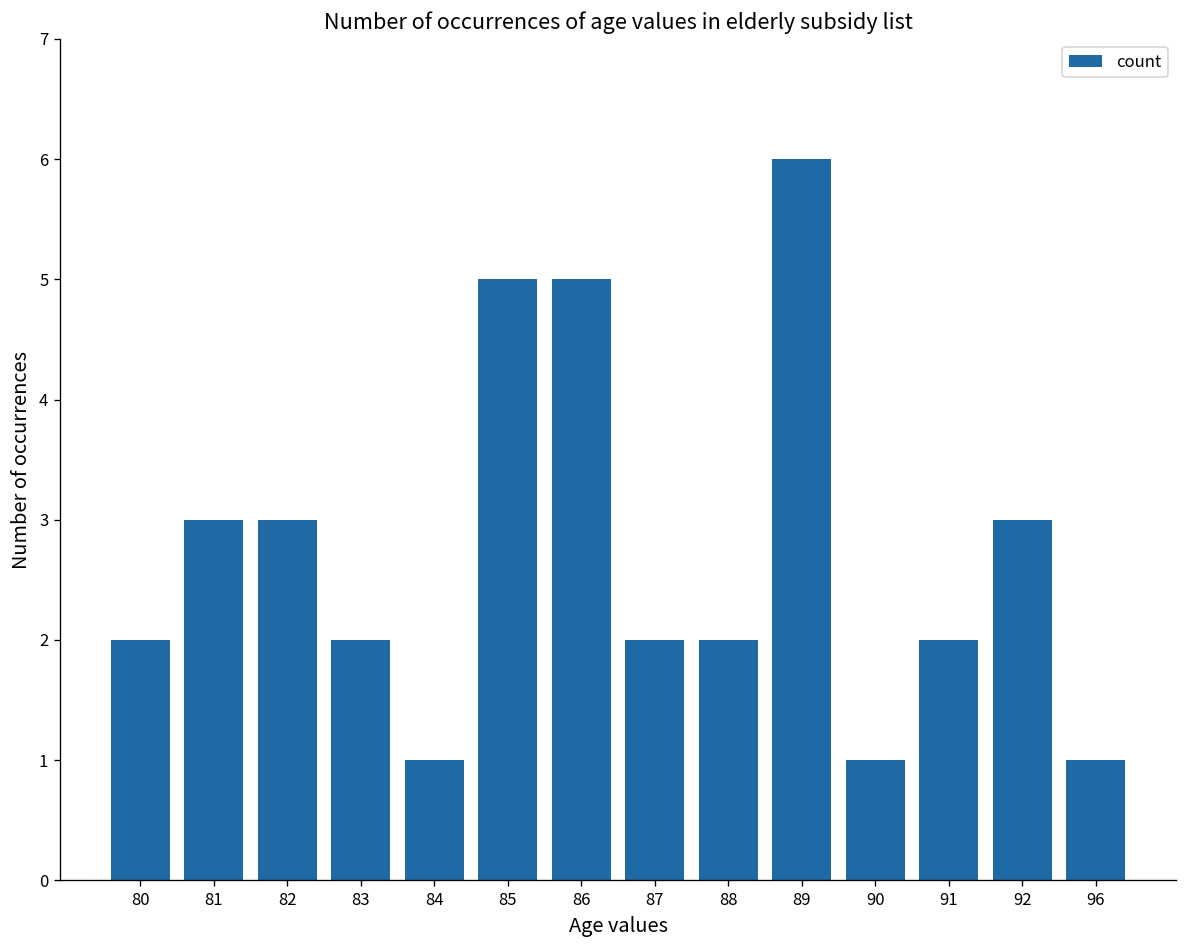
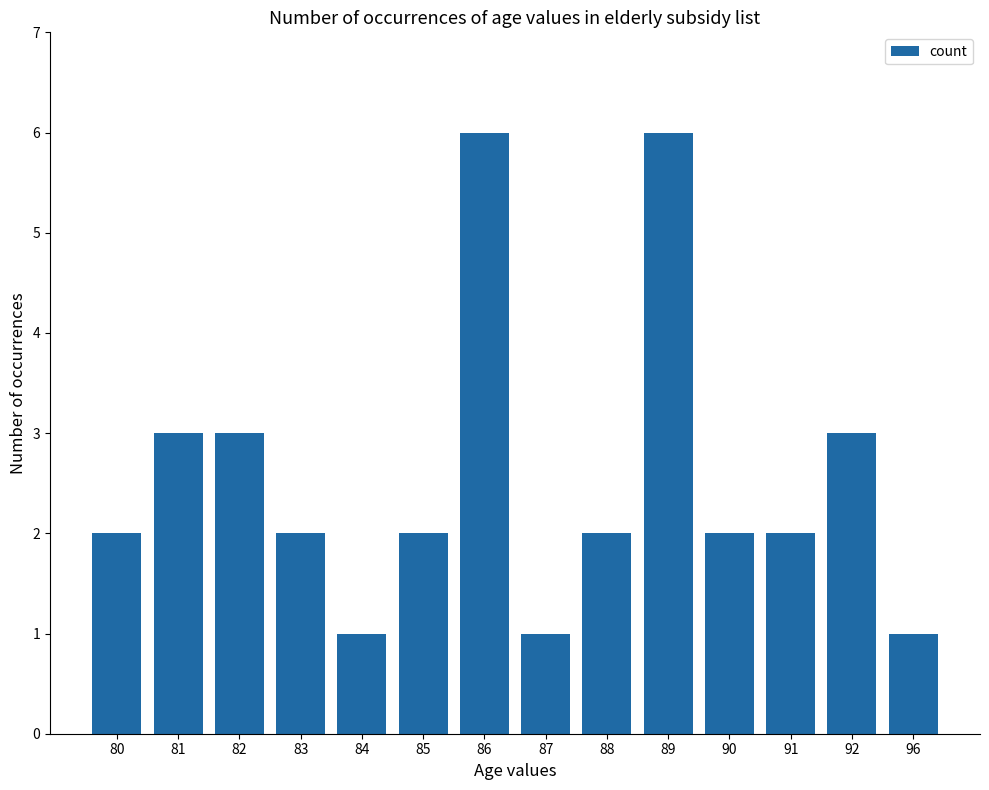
  {
    "80": 2,
    "81": 3,
    "82": 3,
    "83": 2,
    "84": 1,
-   "85": 5,
-   "86": 5,
-   "87": 2,
+   "85": 2,
+   "86": 6,
+   "87": 1,
    "88": 2,
    "89": 6,
-   "90": 1,
+   "90": 2,
    "91": 2,
    "92": 3,
    "96": 1
  }
